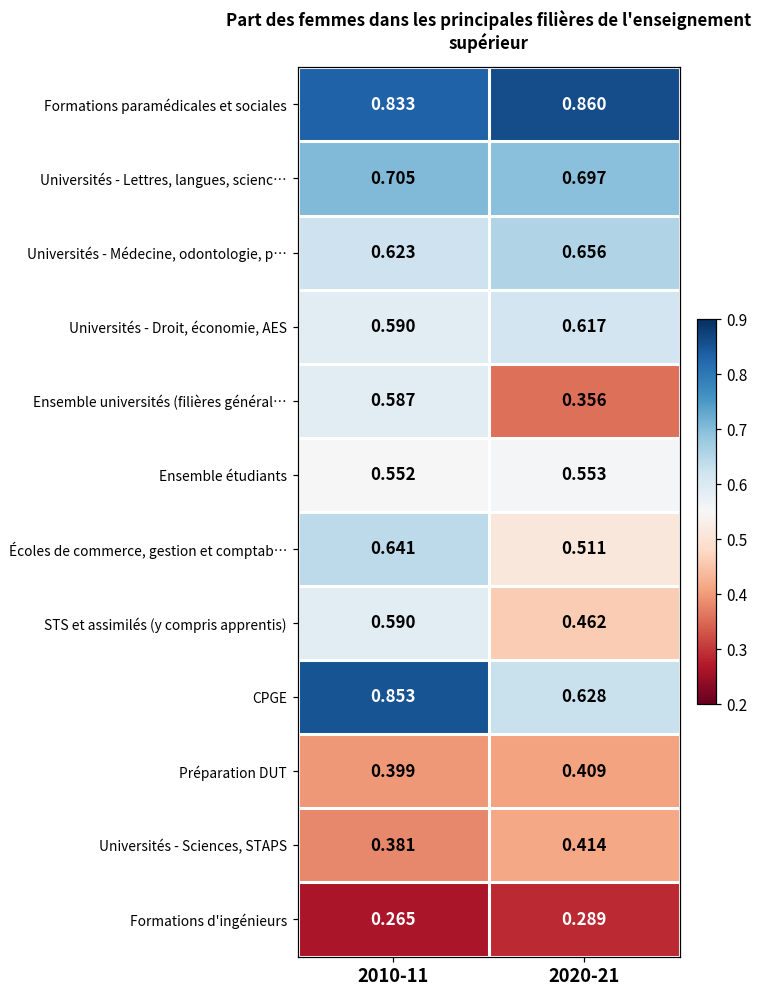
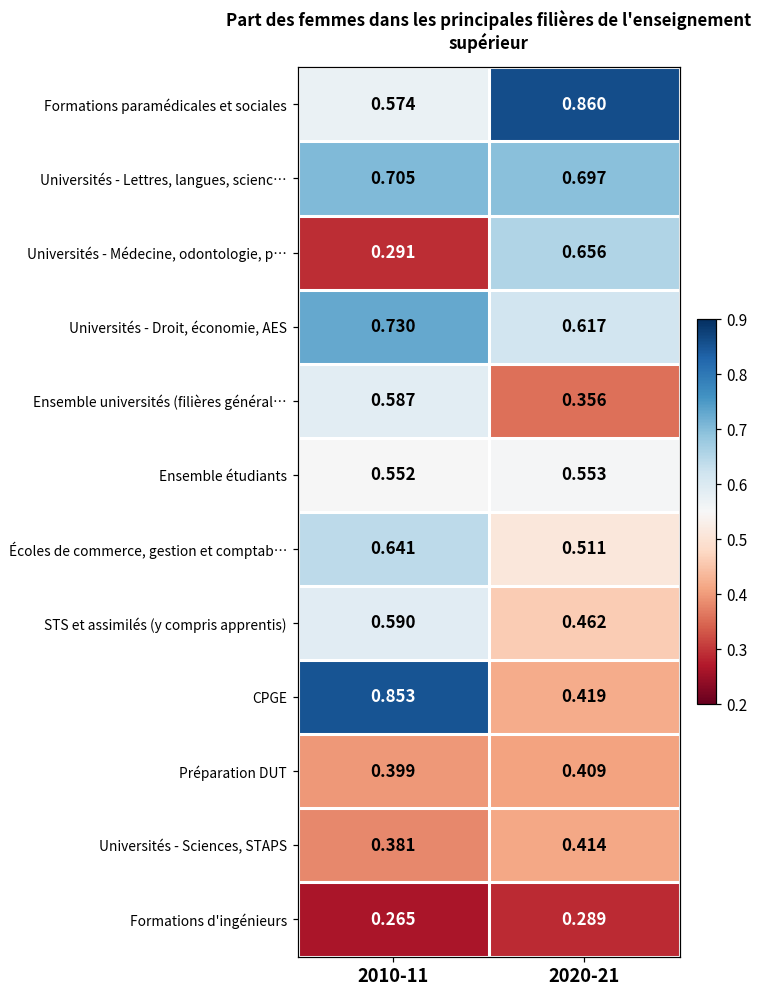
  {
    "Formations paramédicales et sociales": {
-     "2010-11": 0.833,
+     "2010-11": 0.574,
      "2020-21": 0.860
    },
    "Universités - Lettres, langues, scienc…": {
      "2010-11": 0.705,
      "2020-21": 0.697
    },
    "Universités - Médecine, odontologie, p…": {
-     "2010-11": 0.623,
+     "2010-11": 0.291,
      "2020-21": 0.656
    },
    "Universités - Droit, économie, AES": {
-     "2010-11": 0.590,
+     "2010-11": 0.730,
      "2020-21": 0.617
    },
    "Ensemble universités (filières général…": {
      "2010-11": 0.587,
      "2020-21": 0.356
    },
    "Ensemble étudiants": {
      "2010-11": 0.552,
      "2020-21": 0.553
    },
    "Écoles de commerce, gestion et comptab…": {
      "2010-11": 0.641,
      "2020-21": 0.511
    },
    "STS et assimilés (y compris apprentis)": {
      "2010-11": 0.590,
      "2020-21": 0.462
    },
    "CPGE": {
      "2010-11": 0.853,
-     "2020-21": 0.628
+     "2020-21": 0.419
    },
    "Préparation DUT": {
      "2010-11": 0.399,
      "2020-21": 0.409
    },
    "Universités - Sciences, STAPS": {
      "2010-11": 0.381,
      "2020-21": 0.414
    },
    "Formations d'ingénieurs": {
      "2010-11": 0.265,
      "2020-21": 0.289
    }
  }
